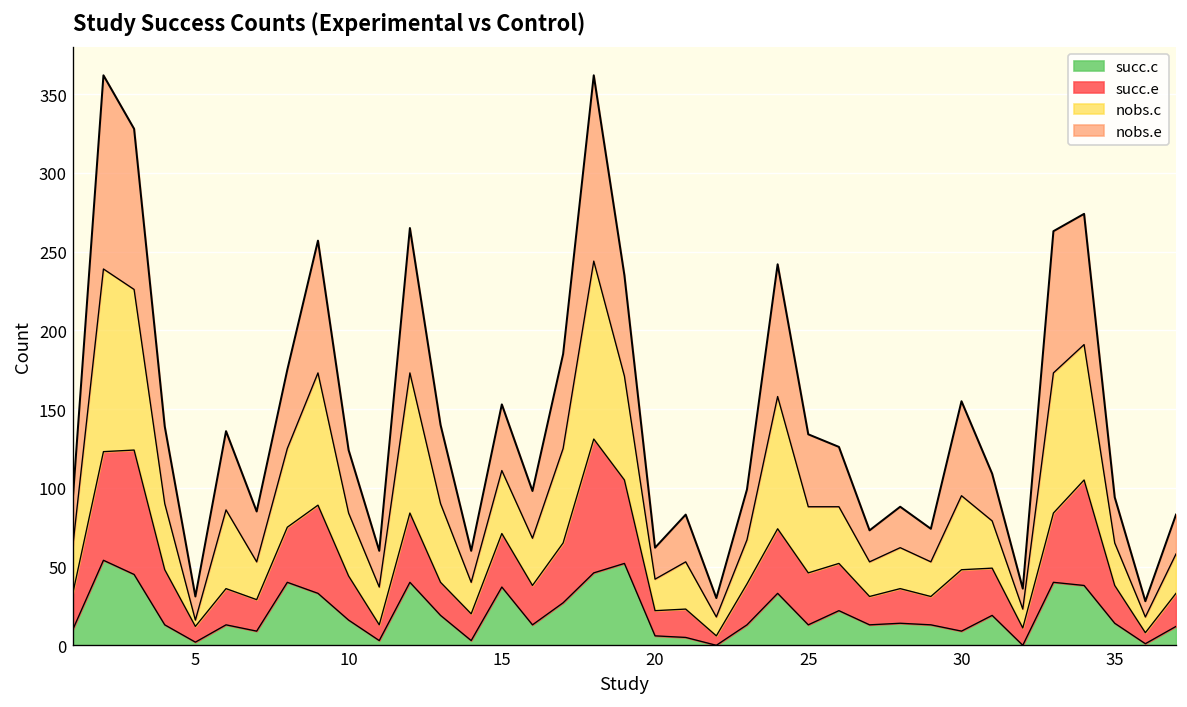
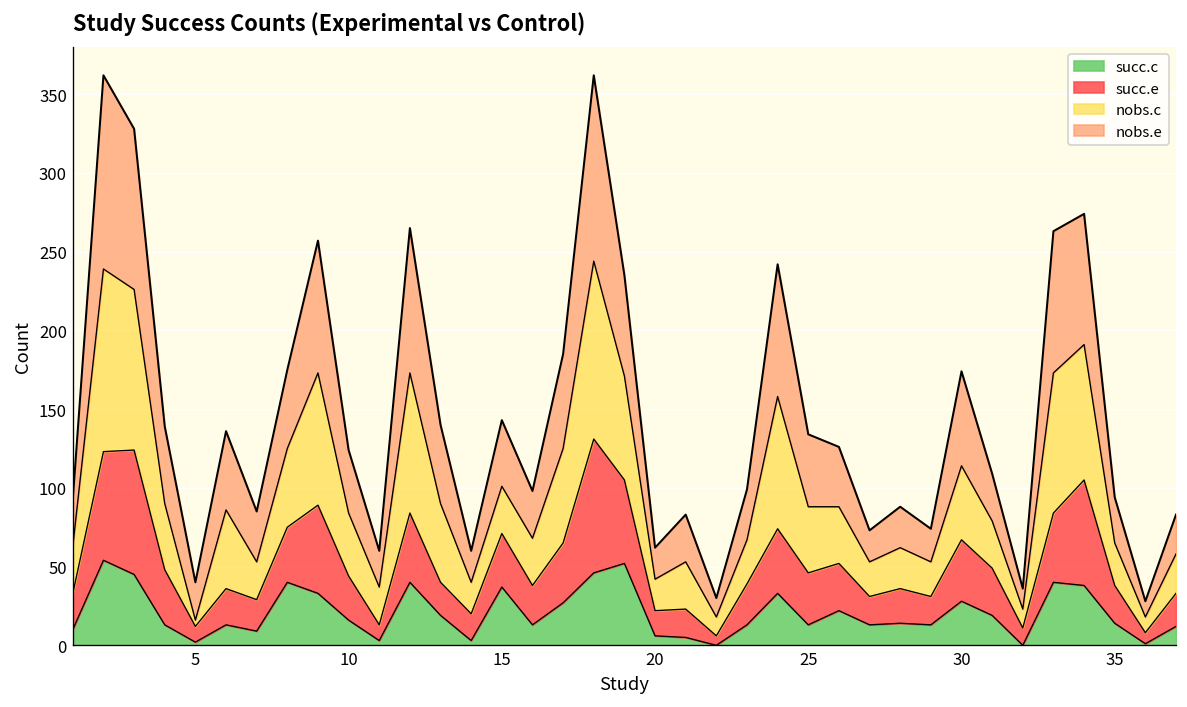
  {
    "succ.c": {
      "5": 2,
      "10": 16,
      "15": 37,
      "20": 6,
      "25": 13,
-     "30": 9,
+     "30": 28,
      "35": 14
    },
    "succ.e": {
      "5": 10,
      "10": 28,
      "15": 34,
      "20": 16,
      "25": 33,
      "30": 39,
      "35": 24
    },
    "nobs.c": {
      "5": 4,
      "10": 40,
-     "15": 40,
+     "15": 30,
      "20": 20,
      "25": 42,
      "30": 47,
      "35": 27
    },
    "nobs.e": {
-     "5": 15,
+     "5": 24,
      "10": 40,
      "15": 42,
      "20": 20,
      "25": 46,
      "30": 60,
      "35": 29
    }
  }
